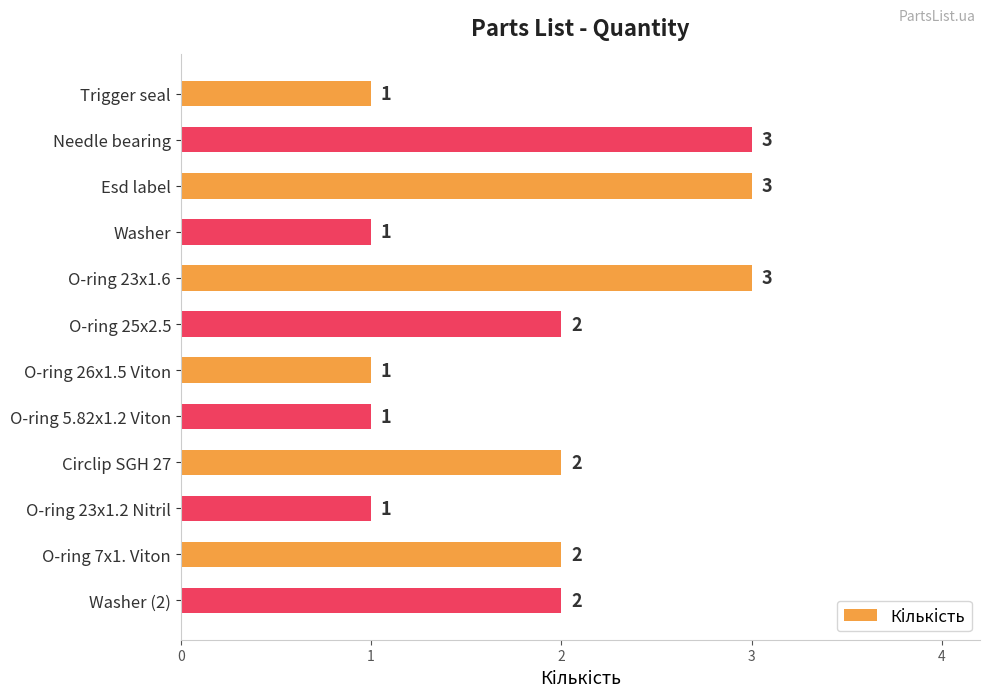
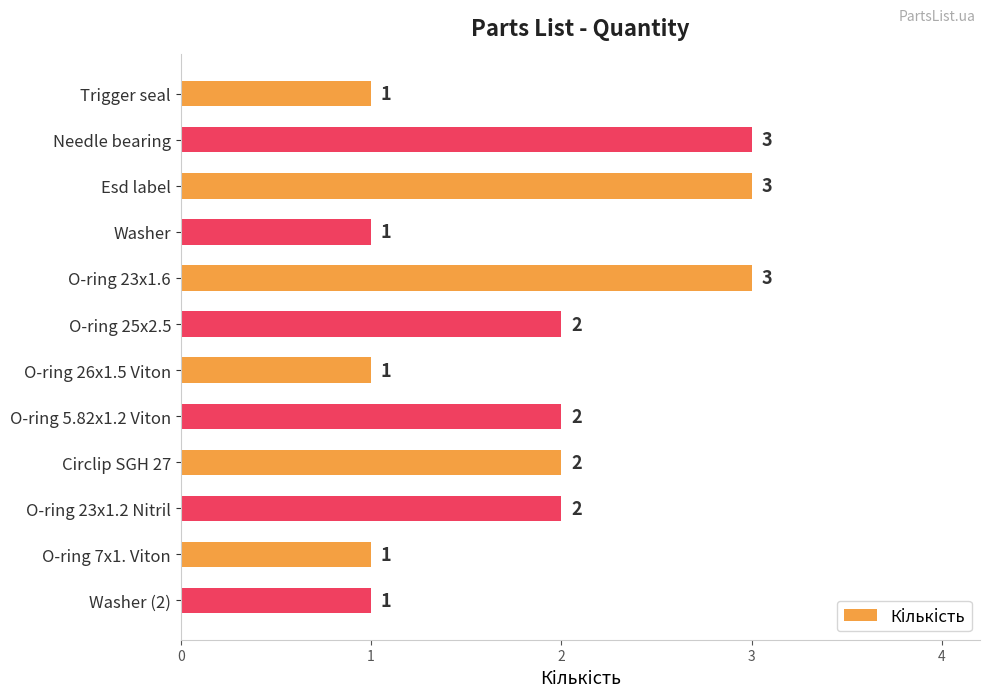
  {
    "Trigger seal": 1,
    "Needle bearing": 3,
    "Esd label": 3,
    "Washer": 1,
    "O-ring 23x1.6": 3,
    "O-ring 25x2.5": 2,
    "O-ring 26x1.5 Viton": 1,
-   "O-ring 5.82x1.2 Viton": 1,
+   "O-ring 5.82x1.2 Viton": 2,
    "Circlip SGH 27": 2,
-   "O-ring 23x1.2 Nitril": 1,
-   "O-ring 7x1. Viton": 2,
-   "Washer (2)": 2
+   "O-ring 23x1.2 Nitril": 2,
+   "O-ring 7x1. Viton": 1,
+   "Washer (2)": 1
  }
